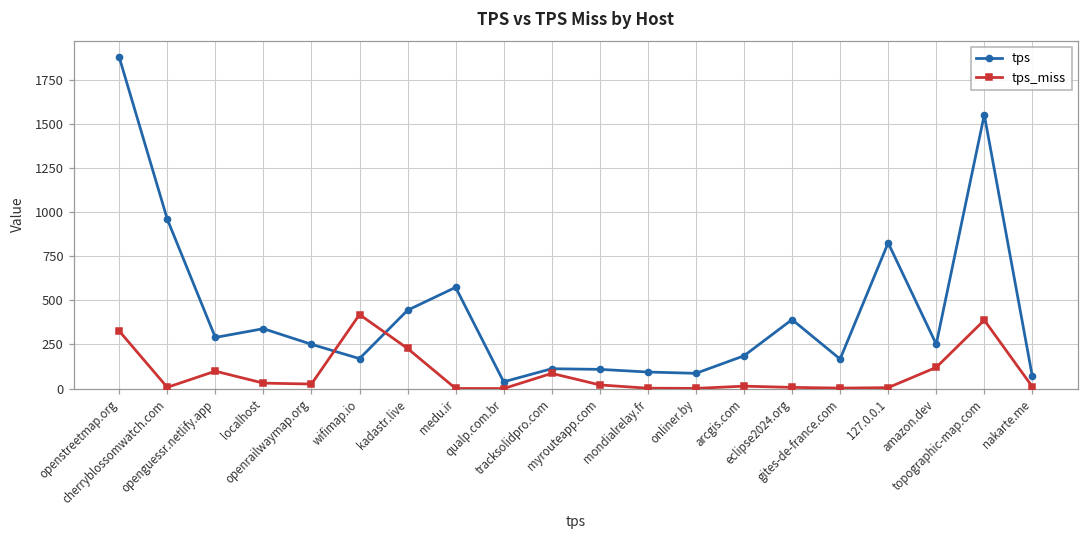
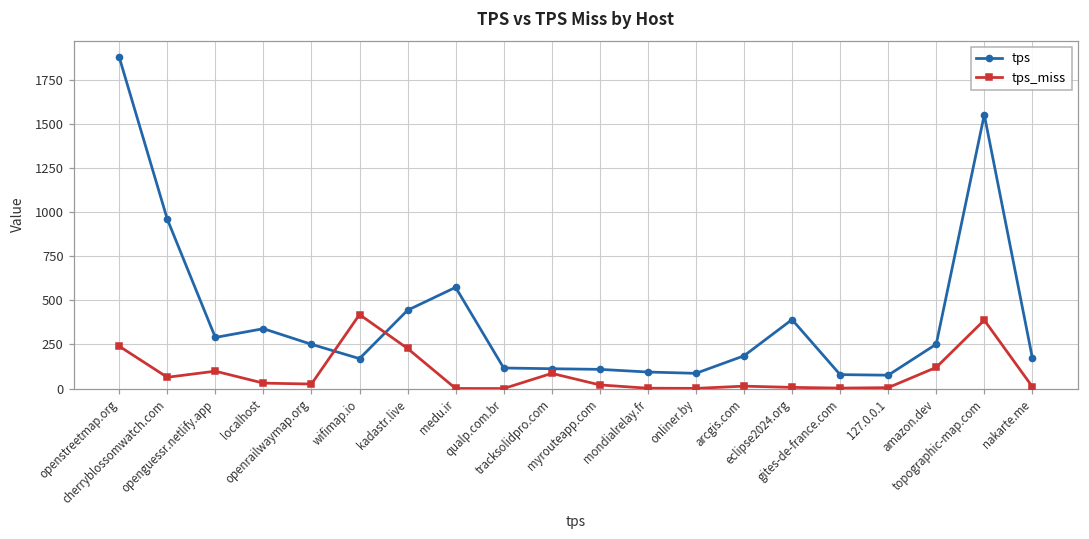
  {
    "tps": {
      "openstreetmap.org": 1880,
      "cherryblossomwatch.com": 960,
      "openguessr.netlify.app": 290,
      "localhost": 340,
      "openrailwaymap.org": 250,
      "wifimap.io": 170,
      "kadastr.live": 440,
      "medu.ir": 570,
-     "qualp.com.br": 40,
+     "qualp.com.br": 120,
      "tracksolidpro.com": 110,
      "myrouteapp.com": 110,
      "mondialrelay.fr": 90,
      "onliner.by": 90,
      "arcgis.com": 190,
      "eclipse2024.org": 390,
-     "gites-de-france.com": 170,
-     "127.0.0.1": 830,
+     "gites-de-france.com": 80,
+     "127.0.0.1": 80,
      "amazon.dev": 250,
      "topographic-map.com": 1550,
-     "nakarte.me": 70
+     "nakarte.me": 170
    },
    "tps_miss": {
-     "openstreetmap.org": 330,
-     "cherryblossomwatch.com": 10,
+     "openstreetmap.org": 240,
+     "cherryblossomwatch.com": 60,
      "openguessr.netlify.app": 100,
      "localhost": 30,
      "openrailwaymap.org": 30,
      "wifimap.io": 420,
      "kadastr.live": 230,
      "medu.ir": 0,
      "qualp.com.br": 0,
      "tracksolidpro.com": 90,
      "myrouteapp.com": 20,
      "mondialrelay.fr": 0,
      "onliner.by": 0,
      "arcgis.com": 10,
      "eclipse2024.org": 10,
      "gites-de-france.com": 0,
      "127.0.0.1": 10,
      "amazon.dev": 120,
      "topographic-map.com": 390,
      "nakarte.me": 10
    }
  }
